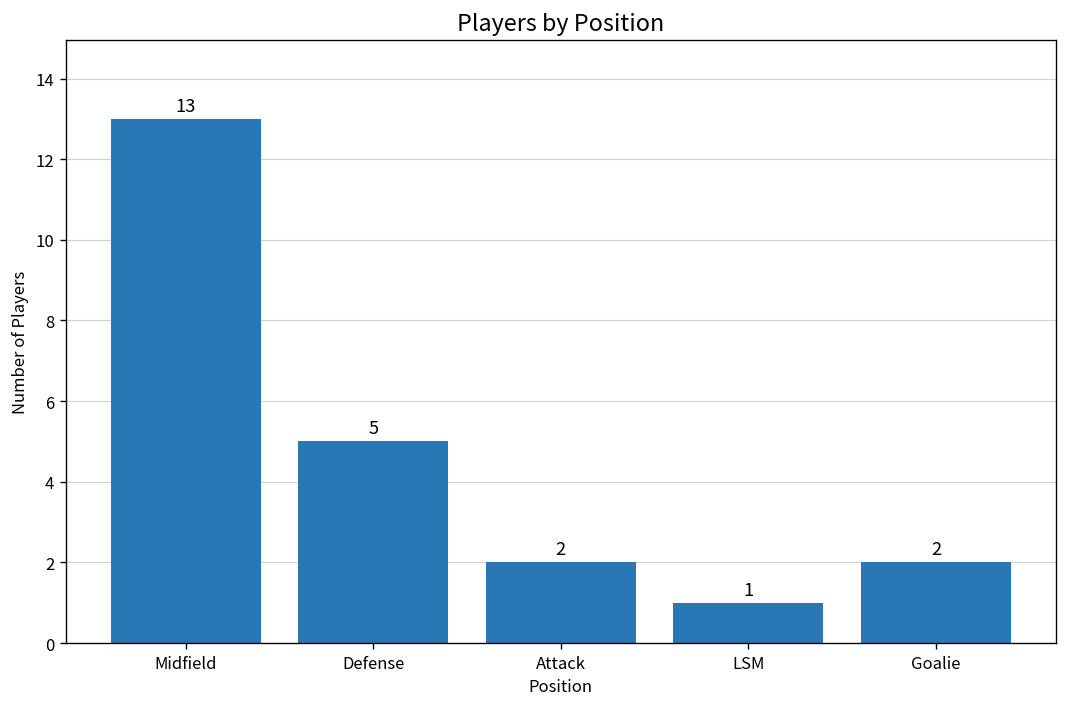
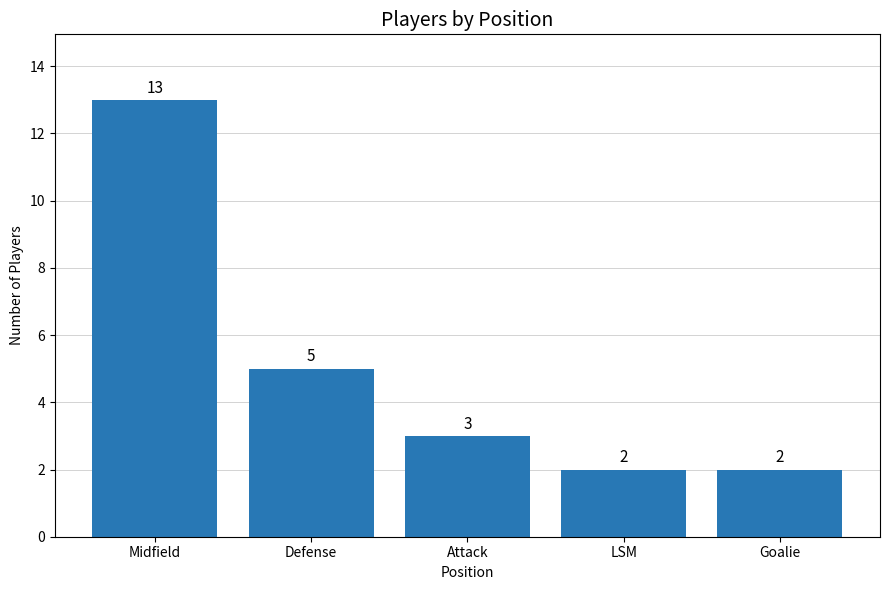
  {
    "Midfield": 13,
    "Defense": 5,
-   "Attack": 2,
-   "LSM": 1,
+   "Attack": 3,
+   "LSM": 2,
    "Goalie": 2
  }
